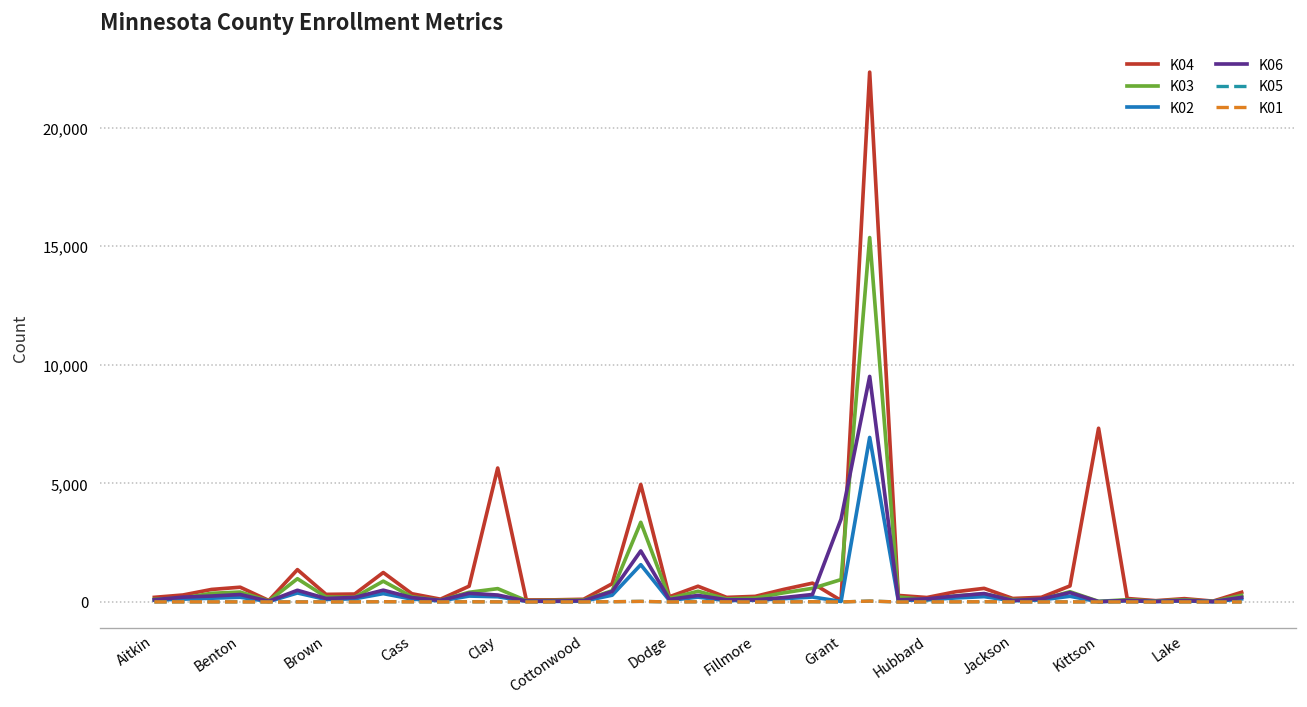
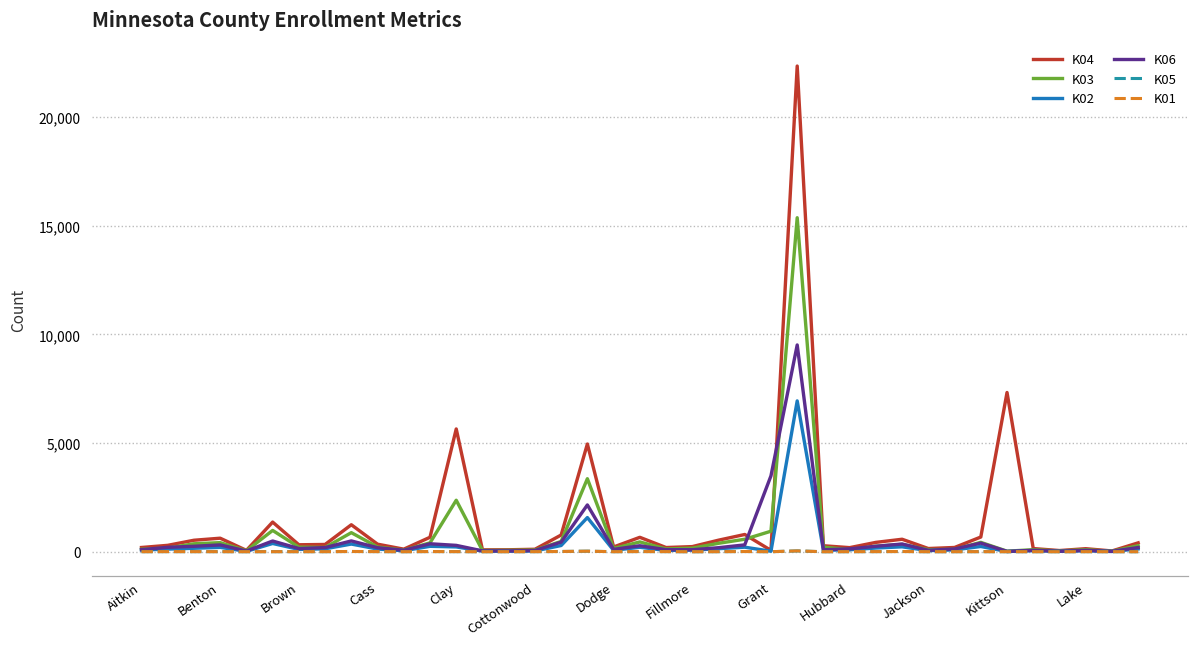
  {
    "K04": {
      "Benton": "600",
      "Cass": "300",
      "Clay": "5,600",
      "Kittson": "7,300"
    },
    "K03": {
-     "Clay": "600",
+     "Clay": "2,400",
      "Grant": "900"
    },
    "K06": {
      "Grant": "3,500"
    },
    "K01": {
      "Benton": "0",
      "Clay": "0"
    }
  }
